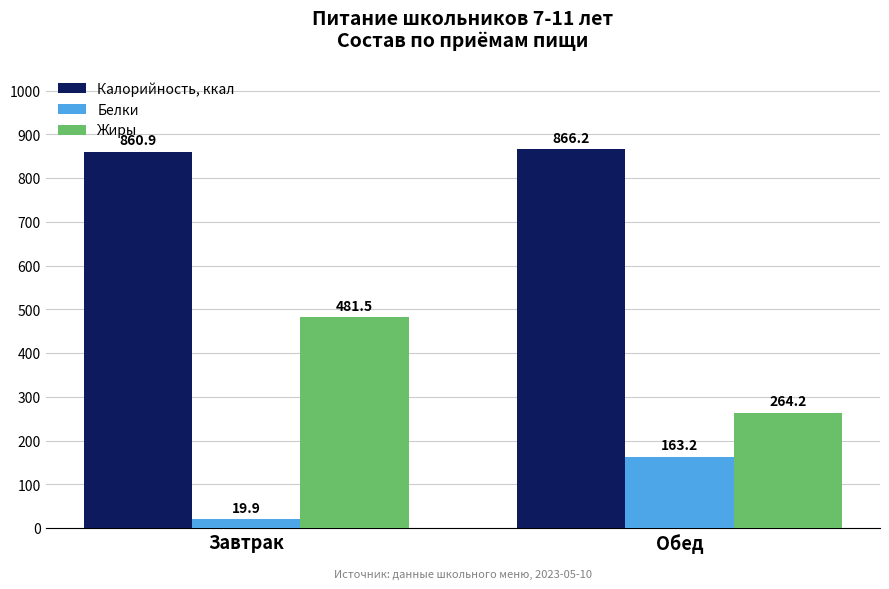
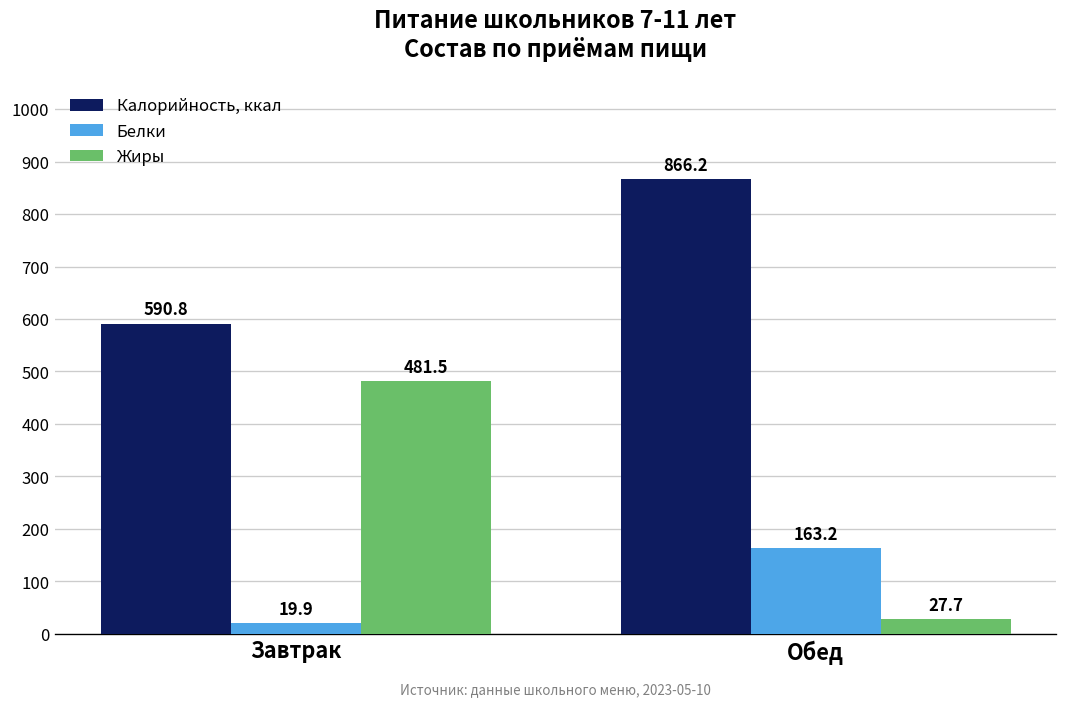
  {
    "Калорийность, ккал": {
-     "Завтрак": 860.9,
+     "Завтрак": 590.8,
      "Обед": 866.2
    },
    "Белки": {
      "Завтрак": 19.9,
      "Обед": 163.2
    },
    "Жиры": {
      "Завтрак": 481.5,
-     "Обед": 264.2
+     "Обед": 27.7
    }
  }
